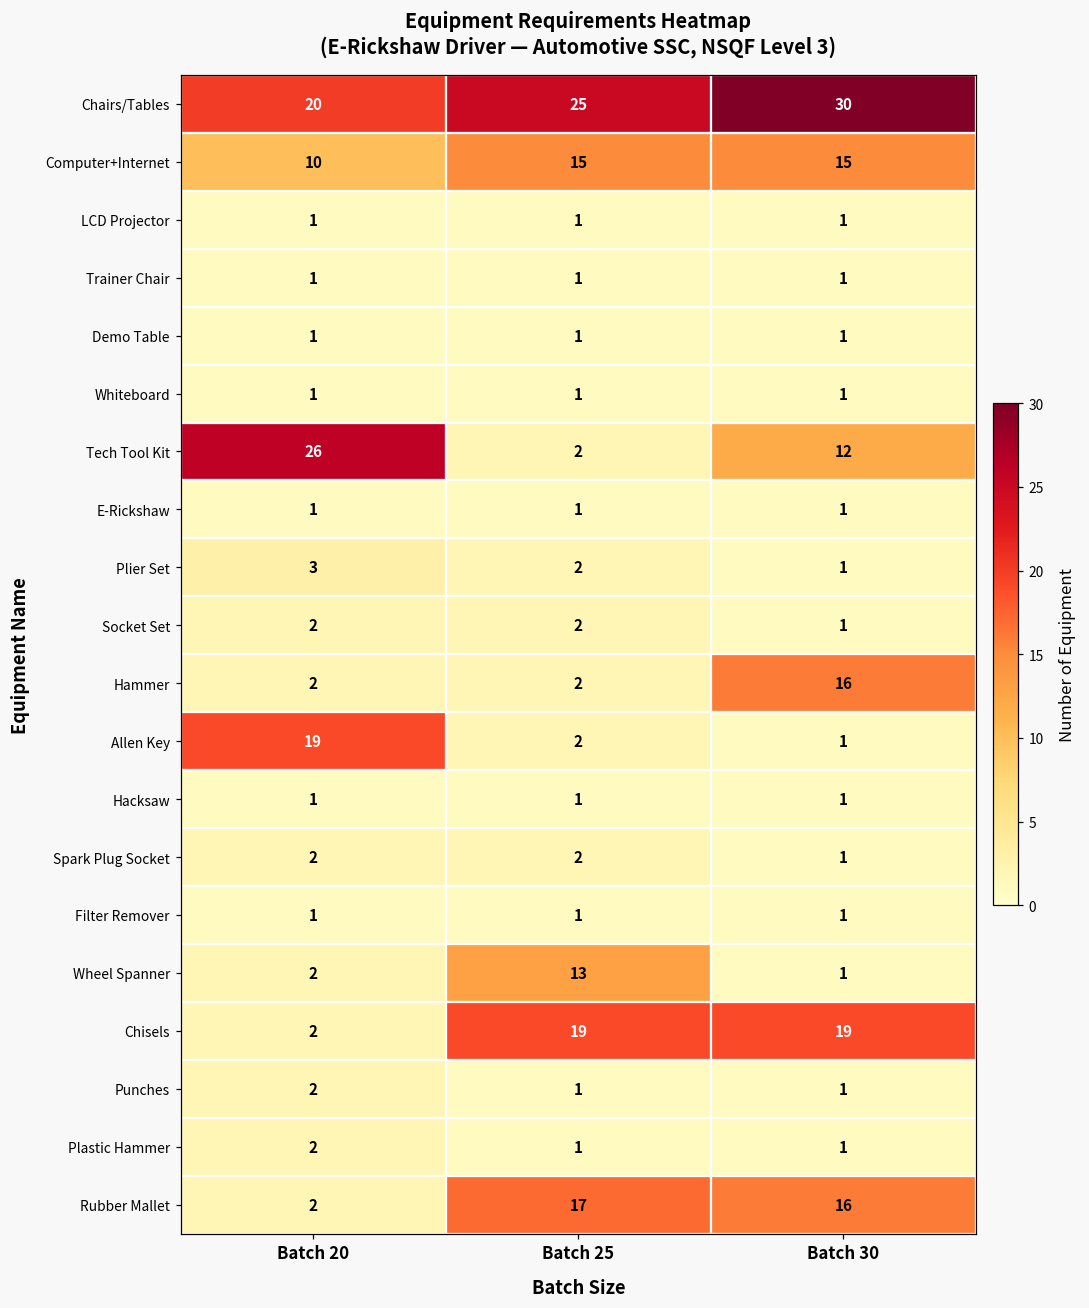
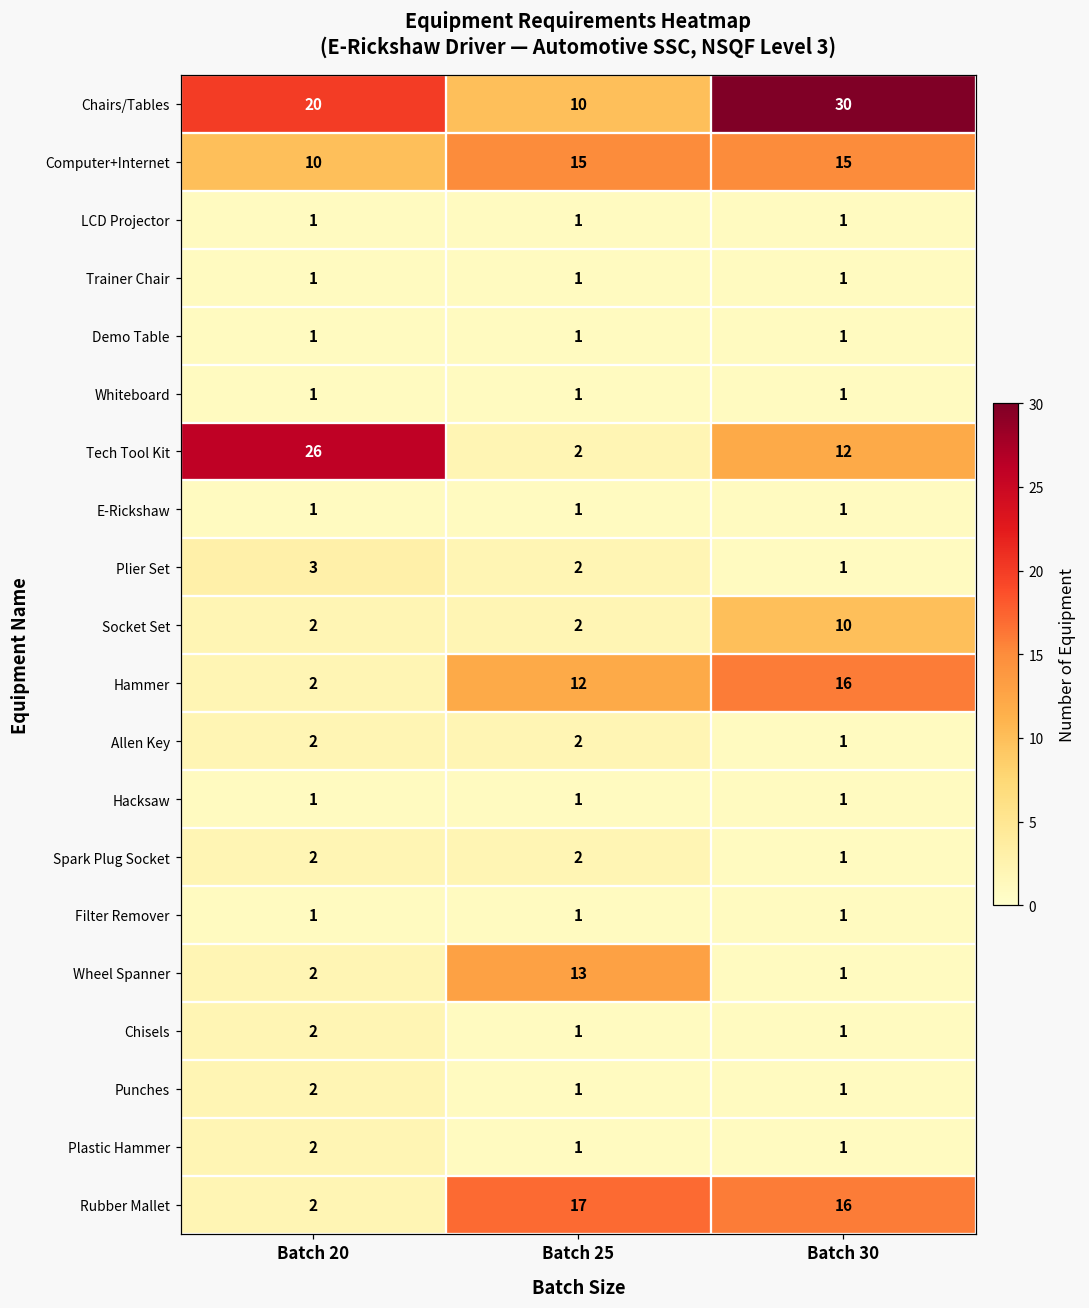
  {
    "Chairs/Tables": {
      "Batch 20": 20,
-     "Batch 25": 25,
+     "Batch 25": 10,
      "Batch 30": 30
    },
    "Computer+Internet": {
      "Batch 20": 10,
      "Batch 25": 15,
      "Batch 30": 15
    },
    "LCD Projector": {
      "Batch 20": 1,
      "Batch 25": 1,
      "Batch 30": 1
    },
    "Trainer Chair": {
      "Batch 20": 1,
      "Batch 25": 1,
      "Batch 30": 1
    },
    "Demo Table": {
      "Batch 20": 1,
      "Batch 25": 1,
      "Batch 30": 1
    },
    "Whiteboard": {
      "Batch 20": 1,
      "Batch 25": 1,
      "Batch 30": 1
    },
    "Tech Tool Kit": {
      "Batch 20": 26,
      "Batch 25": 2,
      "Batch 30": 12
    },
    "E-Rickshaw": {
      "Batch 20": 1,
      "Batch 25": 1,
      "Batch 30": 1
    },
    "Plier Set": {
      "Batch 20": 3,
      "Batch 25": 2,
      "Batch 30": 1
    },
    "Socket Set": {
      "Batch 20": 2,
      "Batch 25": 2,
-     "Batch 30": 1
+     "Batch 30": 10
    },
    "Hammer": {
      "Batch 20": 2,
-     "Batch 25": 2,
+     "Batch 25": 12,
      "Batch 30": 16
    },
    "Allen Key": {
-     "Batch 20": 19,
+     "Batch 20": 2,
      "Batch 25": 2,
      "Batch 30": 1
    },
    "Hacksaw": {
      "Batch 20": 1,
      "Batch 25": 1,
      "Batch 30": 1
    },
    "Spark Plug Socket": {
      "Batch 20": 2,
      "Batch 25": 2,
      "Batch 30": 1
    },
    "Filter Remover": {
      "Batch 20": 1,
      "Batch 25": 1,
      "Batch 30": 1
    },
    "Wheel Spanner": {
      "Batch 20": 2,
      "Batch 25": 13,
      "Batch 30": 1
    },
    "Chisels": {
      "Batch 20": 2,
-     "Batch 25": 19,
-     "Batch 30": 19
+     "Batch 25": 1,
+     "Batch 30": 1
    },
    "Punches": {
      "Batch 20": 2,
      "Batch 25": 1,
      "Batch 30": 1
    },
    "Plastic Hammer": {
      "Batch 20": 2,
      "Batch 25": 1,
      "Batch 30": 1
    },
    "Rubber Mallet": {
      "Batch 20": 2,
      "Batch 25": 17,
      "Batch 30": 16
    }
  }
